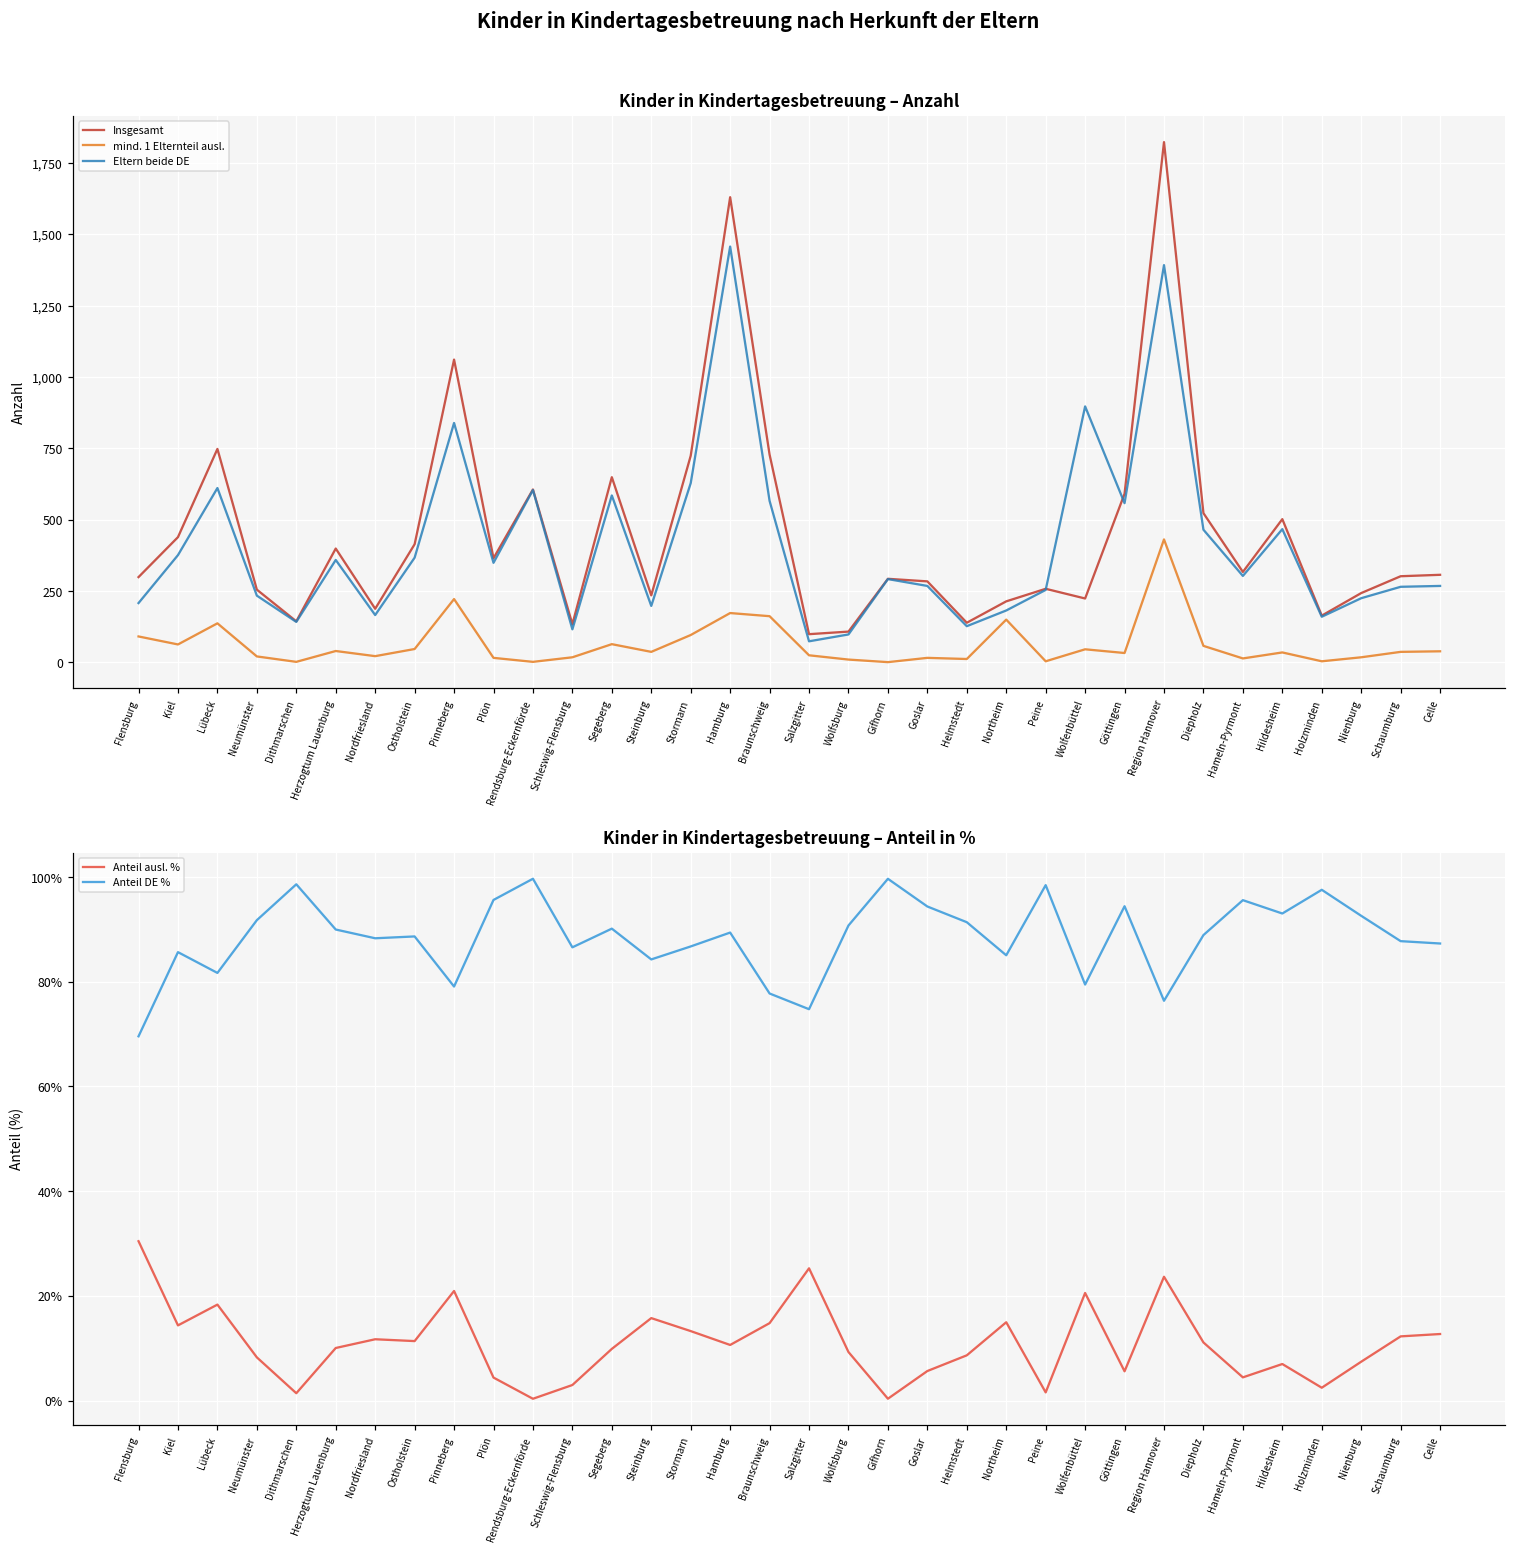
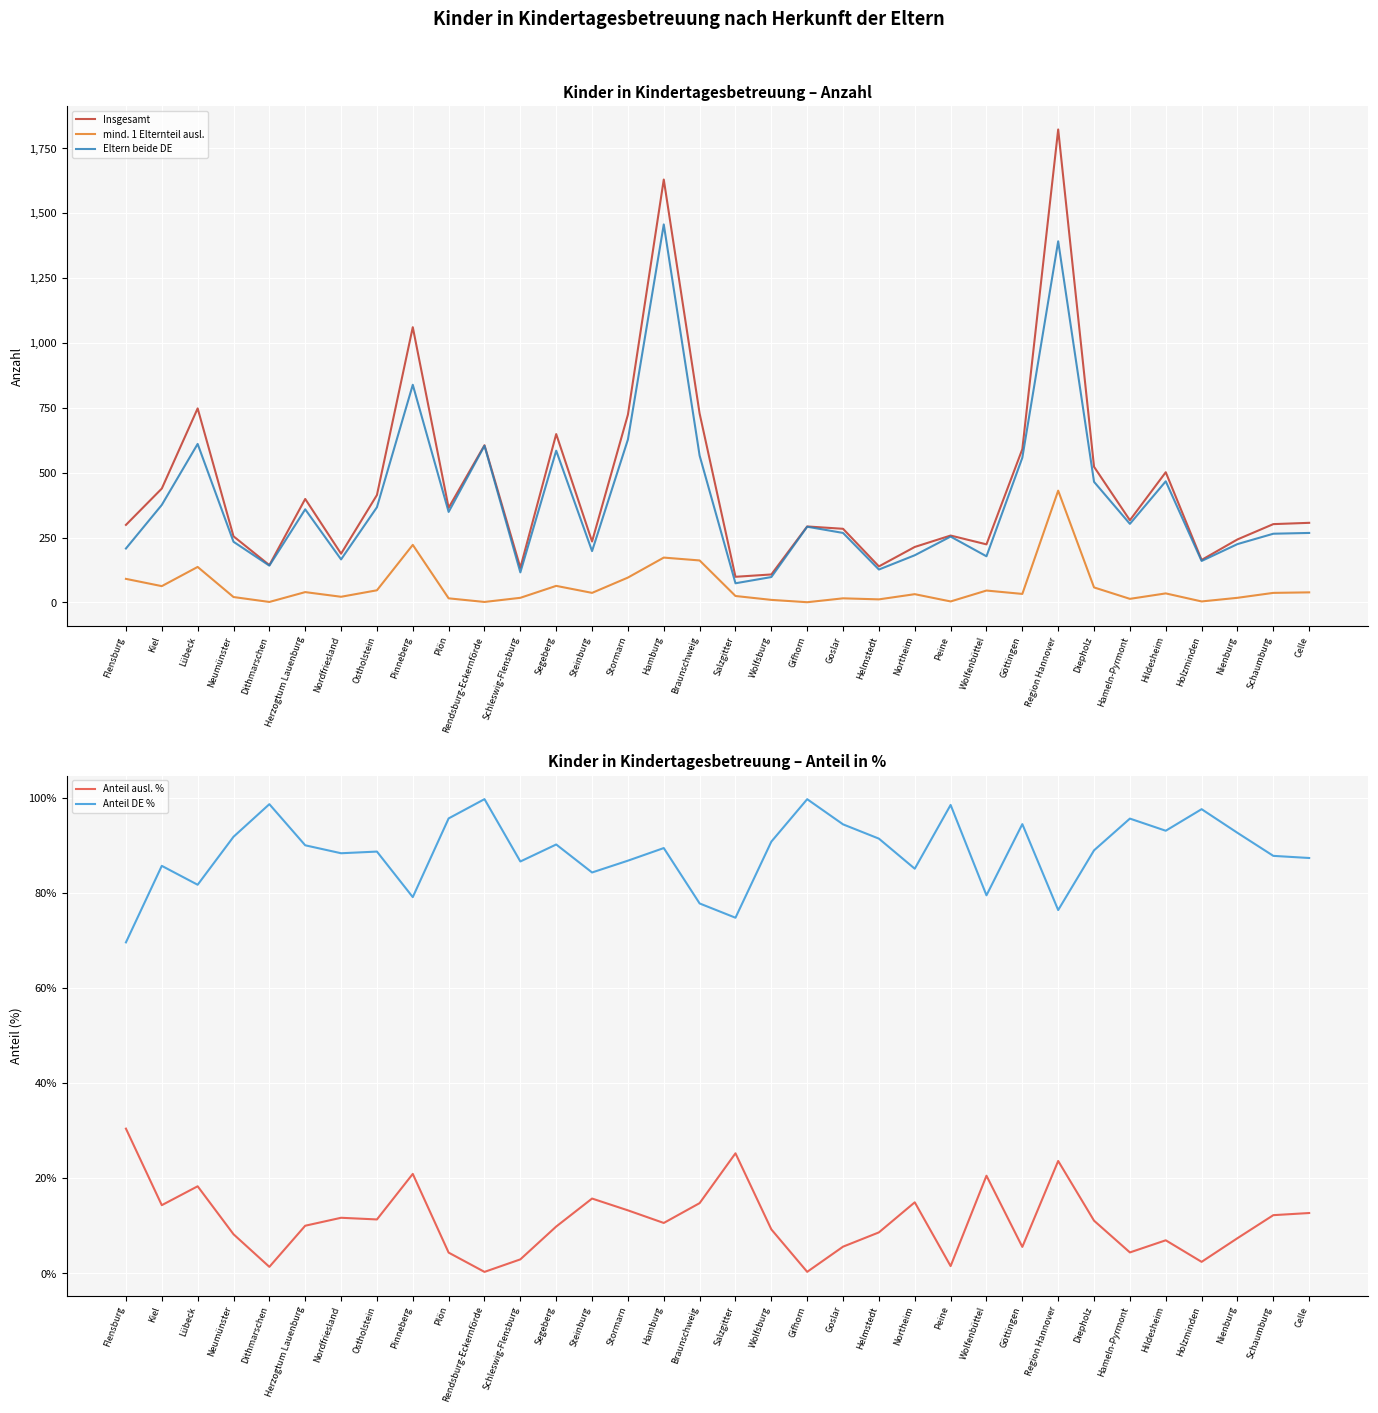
  {
    "Kinder in Kindertagesbetreuung – Anzahl": {
      "Insgesamt": {
        "Flensburg": "300",
        "Kiel": "440",
        "Lübeck": "750",
        "Neumünster": "260",
        "Herzogtum Lauenburg": "400",
        "Nordfriesland": "190",
        "Ostholstein": "410",
        "Pinneberg": "1,060",
        "Plön": "370",
        "Schleswig-Flensburg": "130",
        "Segeberg": "650",
        "Steinburg": "240",
        "Stormarn": "720",
        "Hamburg": "1,630",
        "Braunschweig": "730",
        "Salzgitter": "100",
        "Wolfsburg": "110",
        "Goslar": "280",
        "Helmstedt": "140",
        "Northeim": "210",
        "Wolfenbüttel": "220",
        "Göttingen": "590",
        "Region Hannover": "1,820",
        "Diepholz": "520",
        "Hameln-Pyrmont": "320",
        "Hildesheim": "500",
        "Nienburg": "240",
        "Schaumburg": "300",
        "Celle": "310"
      },
      "mind. 1 Elternteil ausl.": {
        "Flensburg": "90",
        "Kiel": "60",
        "Lübeck": "140",
        "Neumünster": "20",
        "Dithmarschen": "0",
        "Herzogtum Lauenburg": "40",
        "Nordfriesland": "20",
        "Ostholstein": "50",
        "Pinneberg": "220",
        "Plön": "20",
        "Rendsburg-Eckernförde": "0",
        "Schleswig-Flensburg": "20",
        "Segeberg": "60",
        "Steinburg": "40",
        "Stormarn": "100",
        "Hamburg": "170",
        "Braunschweig": "160",
        "Salzgitter": "30",
        "Wolfsburg": "10",
        "Gifhorn": "0",
        "Goslar": "20",
        "Helmstedt": "10",
-       "Northeim": "150",
+       "Northeim": "30",
        "Peine": "0",
        "Wolfenbüttel": "50",
        "Göttingen": "30",
        "Region Hannover": "430",
        "Diepholz": "60",
        "Hameln-Pyrmont": "10",
        "Hildesheim": "40",
        "Holzminden": "0",
        "Nienburg": "20",
        "Schaumburg": "40",
        "Celle": "40"
      },
      "Eltern beide DE": {
        "Flensburg": "210",
        "Kiel": "380",
        "Lübeck": "610",
        "Neumünster": "230",
        "Herzogtum Lauenburg": "360",
        "Nordfriesland": "170",
        "Ostholstein": "370",
        "Pinneberg": "840",
        "Plön": "350",
        "Schleswig-Flensburg": "120",
        "Segeberg": "590",
        "Steinburg": "200",
        "Stormarn": "630",
        "Hamburg": "1,460",
        "Braunschweig": "570",
        "Salzgitter": "70",
        "Wolfsburg": "100",
        "Goslar": "270",
        "Helmstedt": "130",
        "Northeim": "180",
-       "Wolfenbüttel": "900",
+       "Wolfenbüttel": "180",
        "Göttingen": "560",
        "Region Hannover": "1,390",
        "Diepholz": "470",
        "Hameln-Pyrmont": "300",
        "Hildesheim": "470",
        "Nienburg": "230",
        "Schaumburg": "270",
        "Celle": "270"
      }
    },
    "Kinder in Kindertagesbetreuung – Anteil in %": {
      "Anteil ausl. %": {
        "Flensburg": "30%",
        "Kiel": "14%",
        "Lübeck": "18%",
        "Neumünster": "8%",
        "Dithmarschen": "1%",
        "Herzogtum Lauenburg": "10%",
        "Nordfriesland": "12%",
        "Ostholstein": "11%",
        "Pinneberg": "21%",
        "Plön": "4%",
        "Rendsburg-Eckernförde": "0%",
        "Schleswig-Flensburg": "3%",
        "Segeberg": "10%",
        "Steinburg": "16%",
        "Stormarn": "13%",
        "Hamburg": "11%",
        "Braunschweig": "15%",
        "Salzgitter": "25%",
        "Wolfsburg": "9%",
        "Gifhorn": "0%",
        "Goslar": "6%",
        "Helmstedt": "9%",
        "Northeim": "15%",
        "Peine": "2%",
        "Wolfenbüttel": "21%",
        "Göttingen": "6%",
        "Region Hannover": "24%",
        "Diepholz": "11%",
        "Hameln-Pyrmont": "4%",
        "Hildesheim": "7%",
        "Holzminden": "2%",
        "Nienburg": "7%",
        "Schaumburg": "12%",
        "Celle": "13%"
      },
      "Anteil DE %": {
        "Flensburg": "70%",
        "Kiel": "86%",
        "Lübeck": "82%",
        "Neumünster": "92%",
        "Dithmarschen": "99%",
        "Herzogtum Lauenburg": "90%",
        "Nordfriesland": "88%",
        "Ostholstein": "89%",
        "Pinneberg": "79%",
        "Plön": "96%",
        "Rendsburg-Eckernförde": "100%",
        "Schleswig-Flensburg": "87%",
        "Segeberg": "90%",
        "Steinburg": "84%",
        "Stormarn": "87%",
        "Hamburg": "89%",
        "Braunschweig": "78%",
        "Salzgitter": "75%",
        "Wolfsburg": "91%",
        "Gifhorn": "100%",
        "Goslar": "94%",
        "Helmstedt": "91%",
        "Northeim": "85%",
        "Peine": "98%",
        "Wolfenbüttel": "79%",
        "Göttingen": "94%",
        "Region Hannover": "76%",
        "Diepholz": "89%",
        "Hameln-Pyrmont": "96%",
        "Hildesheim": "93%",
        "Holzminden": "98%",
        "Nienburg": "93%",
        "Schaumburg": "88%",
        "Celle": "87%"
      }
    }
  }
